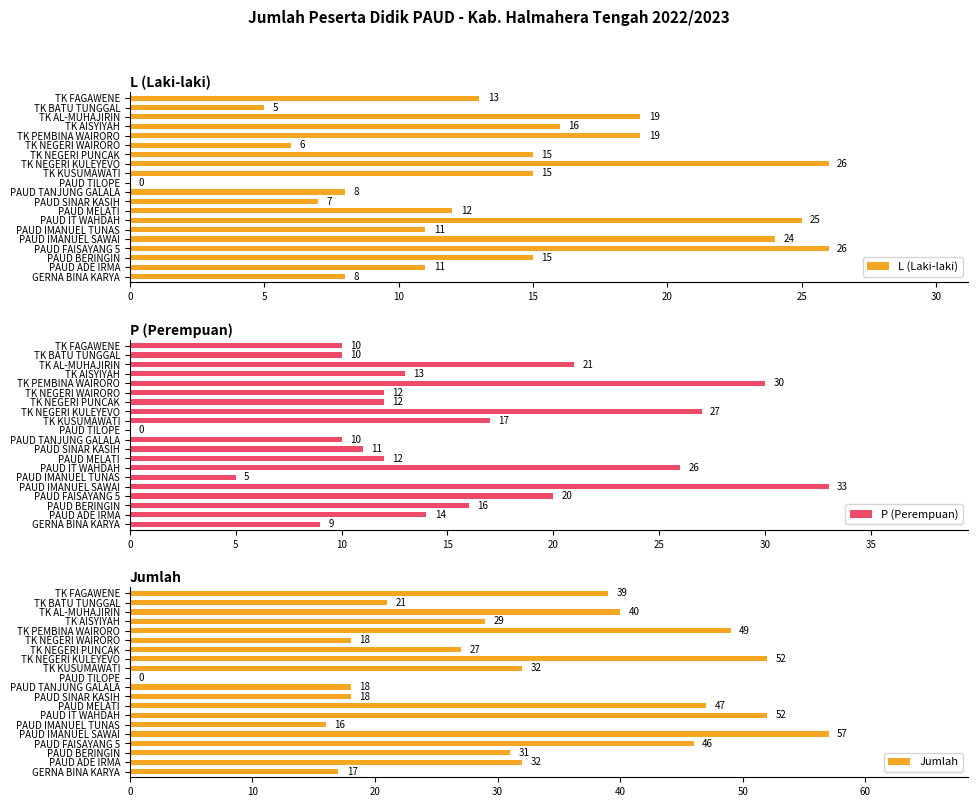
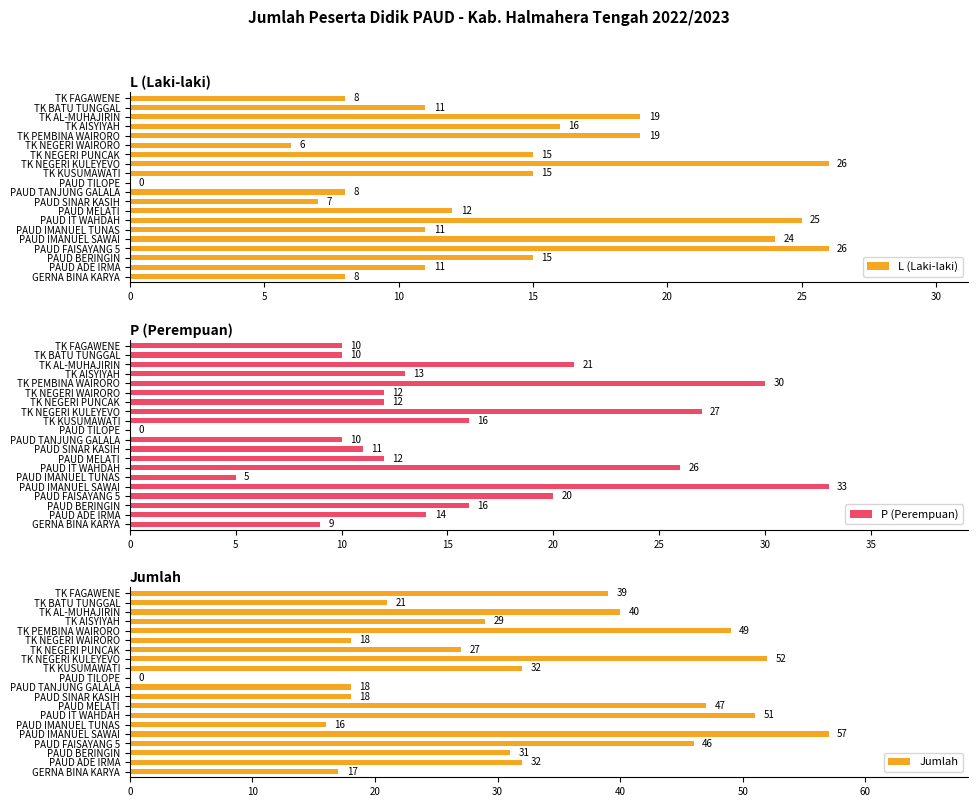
  {
    "L (Laki-laki)": {
-     "TK FAGAWENE": 13,
-     "TK BATU TUNGGAL": 5,
+     "TK FAGAWENE": 8,
+     "TK BATU TUNGGAL": 11,
      "TK AL-MUHAJIRIN": 19,
      "TK AISYIYAH": 16,
      "TK PEMBINA WAIRORO": 19,
      "TK NEGERI WAIRORO": 6,
      "TK NEGERI PUNCAK": 15,
      "TK NEGERI KULEYEVO": 26,
      "TK KUSUMAWATI": 15,
      "PAUD TILOPE": 0,
      "PAUD TANJUNG GALALA": 8,
      "PAUD SINAR KASIH": 7,
      "PAUD MELATI": 12,
      "PAUD IT WAHDAH": 25,
      "PAUD IMANUEL TUNAS": 11,
      "PAUD IMANUEL SAWAI": 24,
      "PAUD FAISAYANG 5": 26,
      "PAUD BERINGIN": 15,
      "PAUD ADE IRMA": 11,
      "GERNA BINA KARYA": 8
    },
    "P (Perempuan)": {
      "TK FAGAWENE": 10,
      "TK BATU TUNGGAL": 10,
      "TK AL-MUHAJIRIN": 21,
      "TK AISYIYAH": 13,
      "TK PEMBINA WAIRORO": 30,
      "TK NEGERI WAIRORO": 12,
      "TK NEGERI PUNCAK": 12,
      "TK NEGERI KULEYEVO": 27,
-     "TK KUSUMAWATI": 17,
+     "TK KUSUMAWATI": 16,
      "PAUD TILOPE": 0,
      "PAUD TANJUNG GALALA": 10,
      "PAUD SINAR KASIH": 11,
      "PAUD MELATI": 12,
      "PAUD IT WAHDAH": 26,
      "PAUD IMANUEL TUNAS": 5,
      "PAUD IMANUEL SAWAI": 33,
      "PAUD FAISAYANG 5": 20,
      "PAUD BERINGIN": 16,
      "PAUD ADE IRMA": 14,
      "GERNA BINA KARYA": 9
    },
    "Jumlah": {
      "TK FAGAWENE": 39,
      "TK BATU TUNGGAL": 21,
      "TK AL-MUHAJIRIN": 40,
      "TK AISYIYAH": 29,
      "TK PEMBINA WAIRORO": 49,
      "TK NEGERI WAIRORO": 18,
      "TK NEGERI PUNCAK": 27,
      "TK NEGERI KULEYEVO": 52,
      "TK KUSUMAWATI": 32,
      "PAUD TILOPE": 0,
      "PAUD TANJUNG GALALA": 18,
      "PAUD SINAR KASIH": 18,
      "PAUD MELATI": 47,
-     "PAUD IT WAHDAH": 52,
+     "PAUD IT WAHDAH": 51,
      "PAUD IMANUEL TUNAS": 16,
      "PAUD IMANUEL SAWAI": 57,
      "PAUD FAISAYANG 5": 46,
      "PAUD BERINGIN": 31,
      "PAUD ADE IRMA": 32,
      "GERNA BINA KARYA": 17
    }
  }
